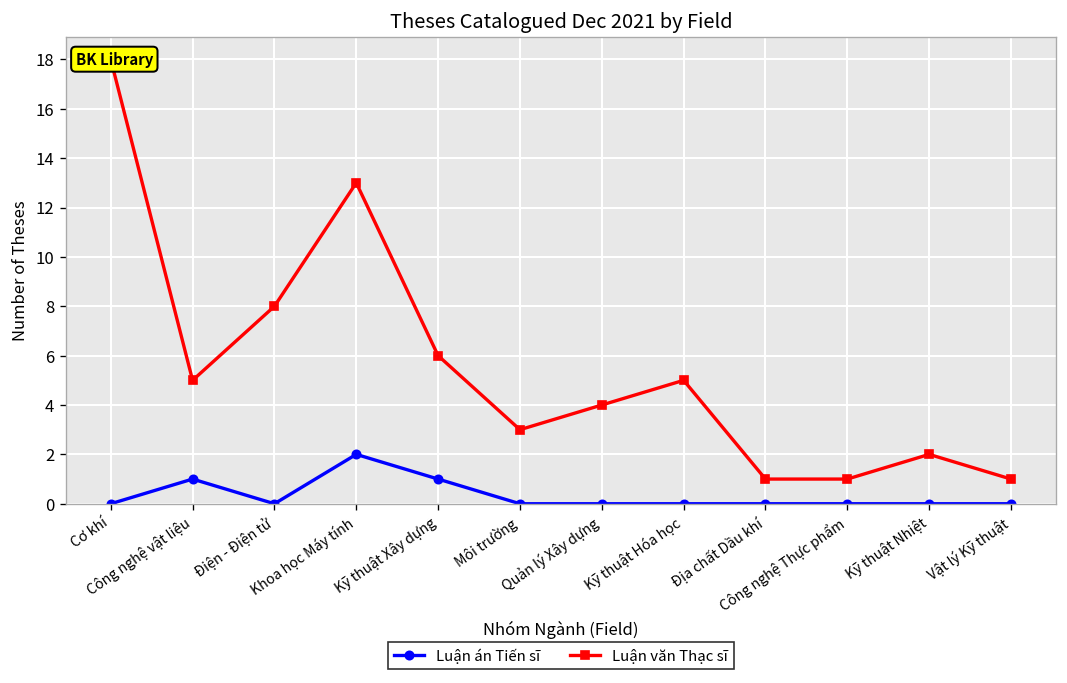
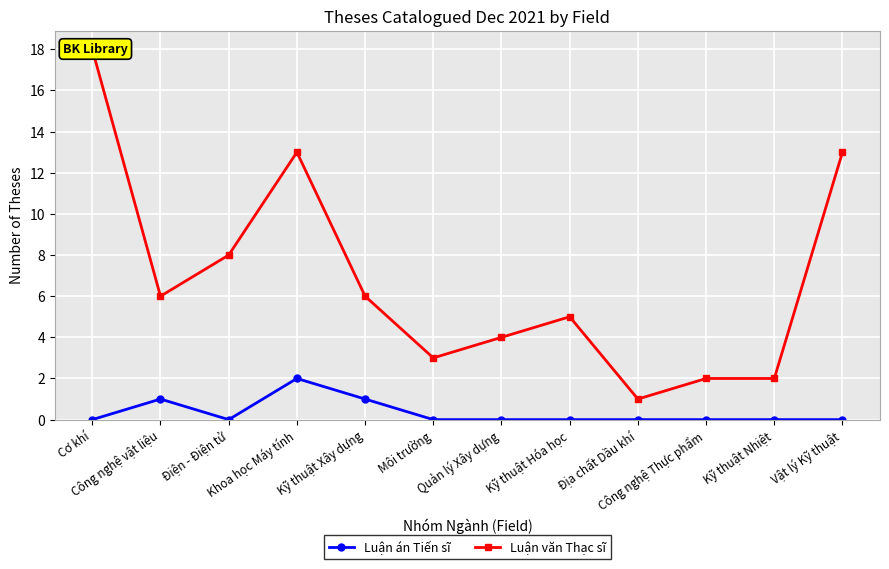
  {
    "Luận án Tiến sĩ": {
      "Cơ khí": 0,
      "Công nghệ vật liệu": 1,
      "Điện - Điện tử": 0,
      "Khoa học Máy tính": 2,
      "Kỹ thuật Xây dựng": 1,
      "Môi trường": 0,
      "Quản lý Xây dựng": 0,
      "Kỹ thuật Hóa học": 0,
      "Địa chất Dầu khí": 0,
      "Công nghệ Thực phẩm": 0,
      "Kỹ thuật Nhiệt": 0,
      "Vật lý Kỹ thuật": 0
    },
    "Luận văn Thạc sĩ": {
-     "Công nghệ vật liệu": 5,
+     "Công nghệ vật liệu": 6,
      "Điện - Điện tử": 8,
      "Khoa học Máy tính": 13,
      "Kỹ thuật Xây dựng": 6,
      "Môi trường": 3,
      "Quản lý Xây dựng": 4,
      "Kỹ thuật Hóa học": 5,
      "Địa chất Dầu khí": 1,
-     "Công nghệ Thực phẩm": 1,
+     "Công nghệ Thực phẩm": 2,
      "Kỹ thuật Nhiệt": 2,
-     "Vật lý Kỹ thuật": 1
+     "Vật lý Kỹ thuật": 13
    }
  }
